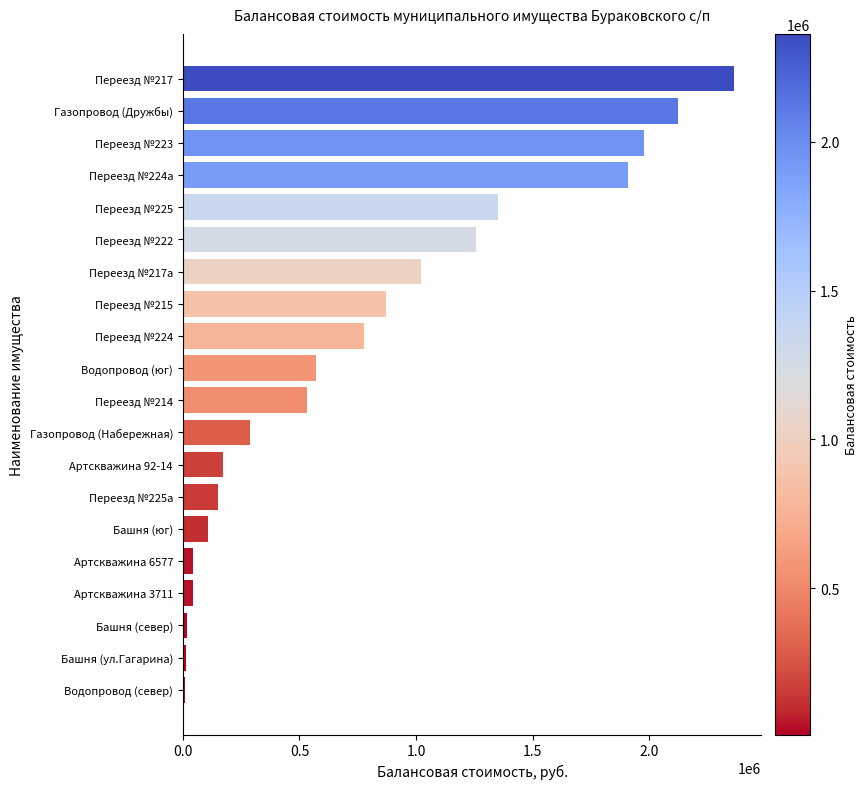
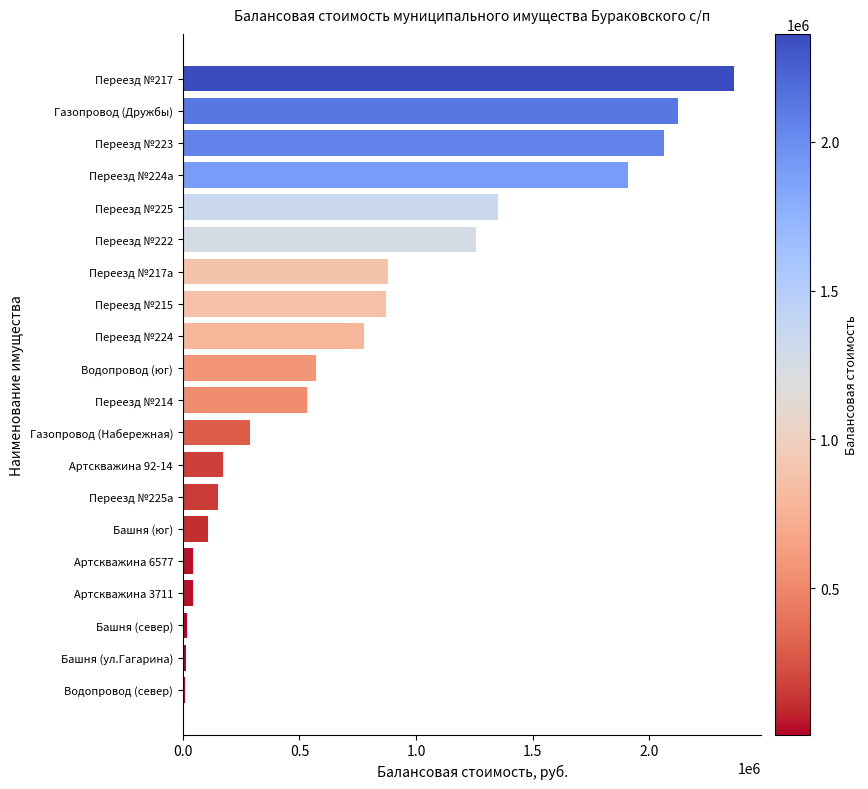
  {
    "Переезд №217": 2360000,
    "Газопровод (Дружбы)": 2120000,
-   "Переезд №223": 1980000,
+   "Переезд №223": 2060000,
    "Переезд №224а": 1910000,
    "Переезд №225": 1350000,
    "Переезд №222": 1260000,
-   "Переезд №217а": 1020000,
+   "Переезд №217а": 880000,
    "Переезд №215": 870000,
    "Переезд №224": 780000,
    "Водопровод (юг)": 570000,
    "Переезд №214": 530000,
    "Газопровод (Набережная)": 290000,
    "Артскважина 92-14": 170000,
    "Переезд №225а": 150000,
    "Башня (юг)": 110000,
    "Артскважина 6577": 50000,
    "Артскважина 3711": 50000,
    "Башня (север)": 20000,
    "Башня (ул.Гагарина)": 10000
  }
